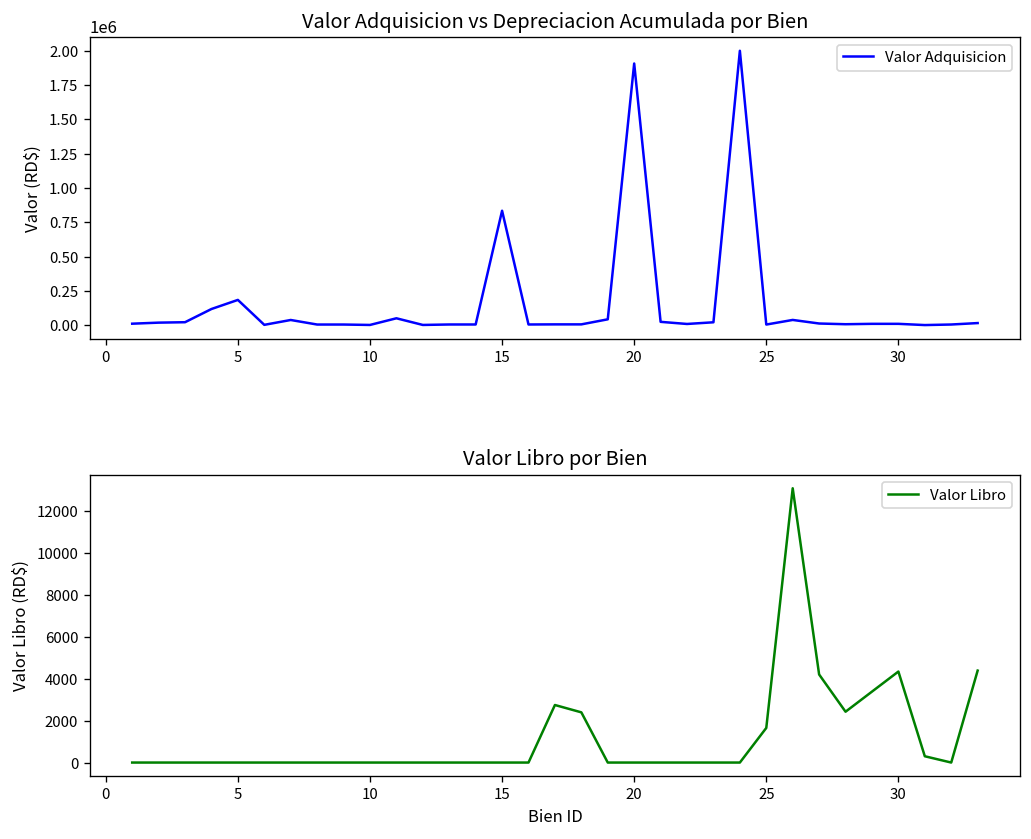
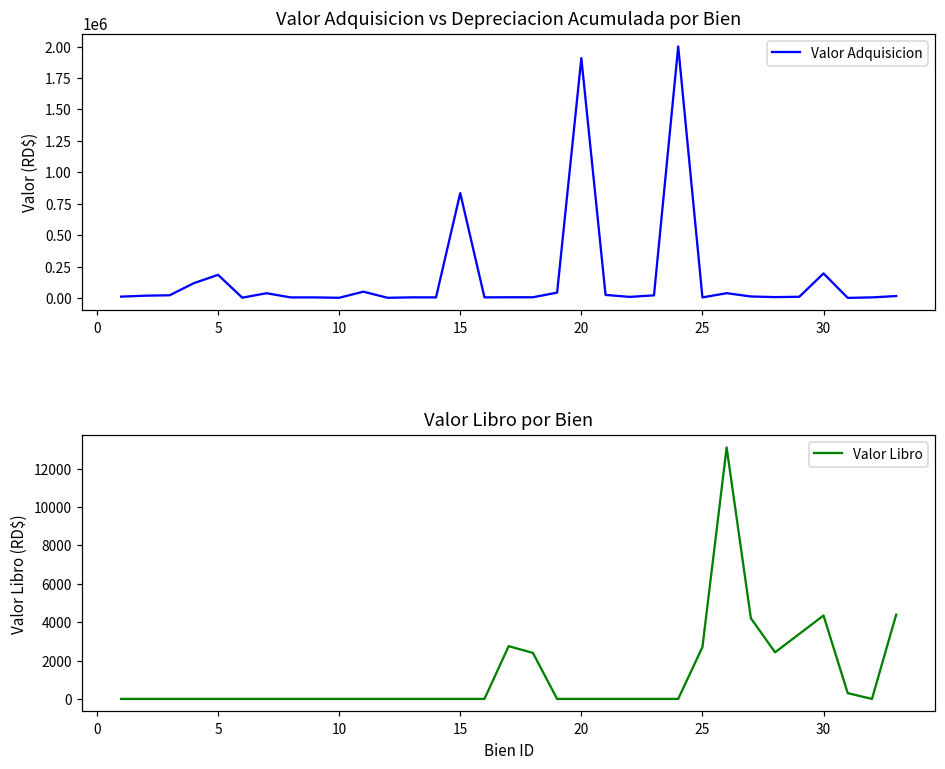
  {
    "Valor Adquisicion vs Depreciacion Acumulada por Bien": {
      "5": 180000,
      "10": 0,
      "15": 830000,
      "20": 1910000,
      "25": 0,
-     "30": 10000
+     "30": 200000
    },
    "Valor Libro por Bien": {
      "5": 0,
      "10": 0,
      "15": 0,
      "20": 0,
-     "25": 1700,
+     "25": 2700,
      "30": 4300
    }
  }
